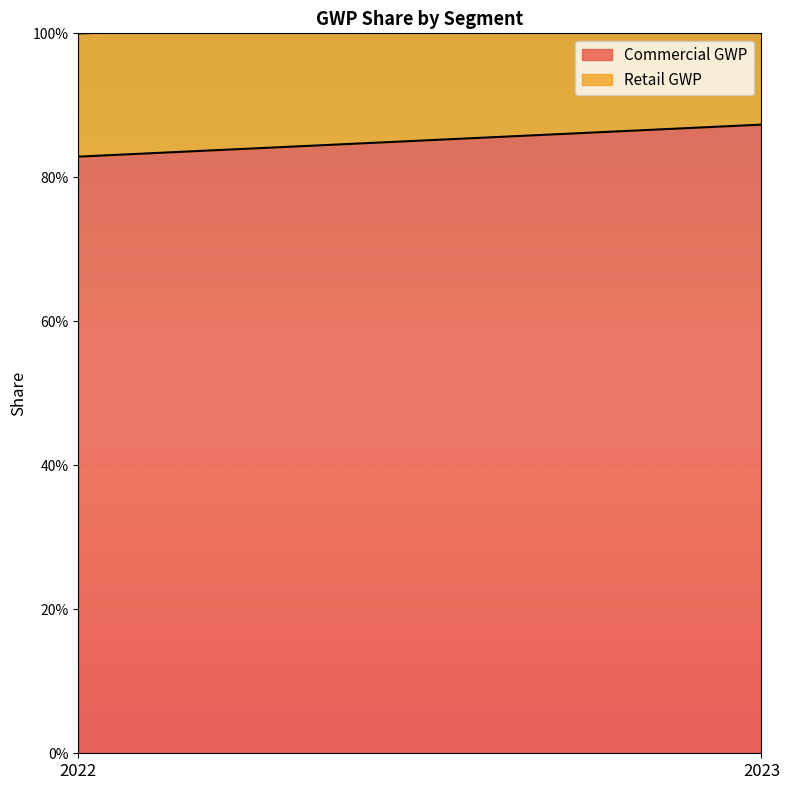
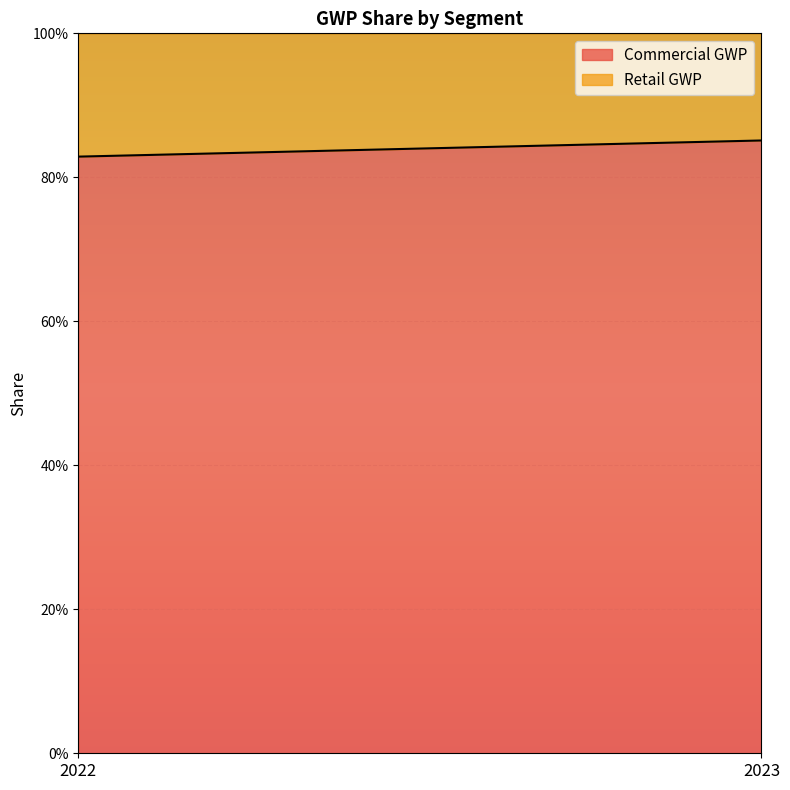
  {
    "Commercial GWP": {
      "2022": "83%",
-     "2023": "87%"
+     "2023": "85%"
    },
    "Retail GWP": {
      "2022": "17%"
    }
  }
